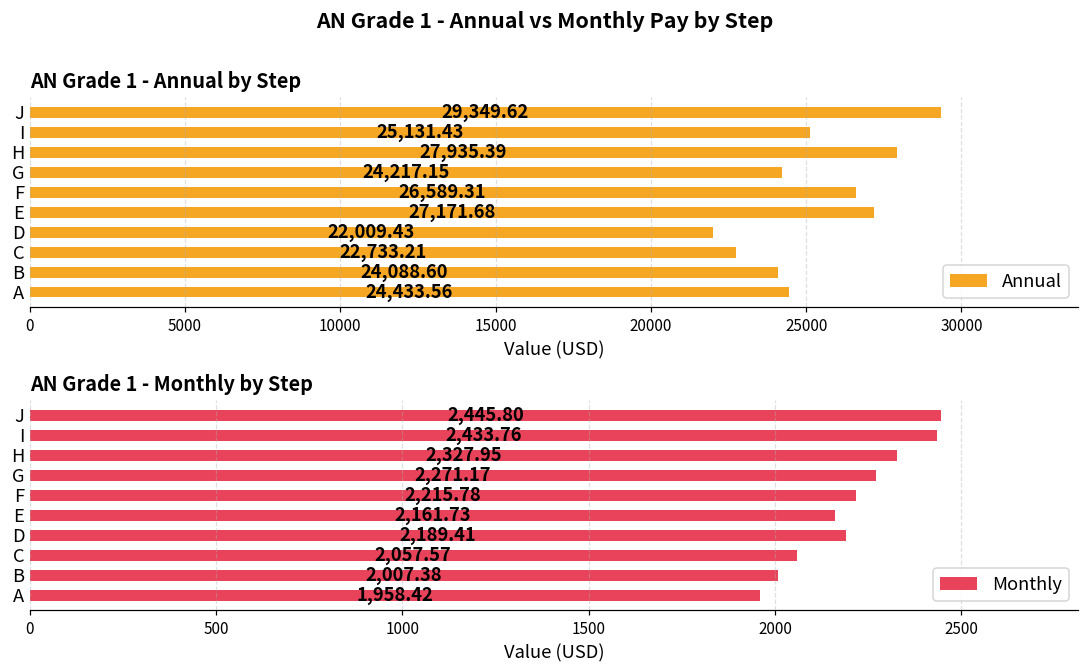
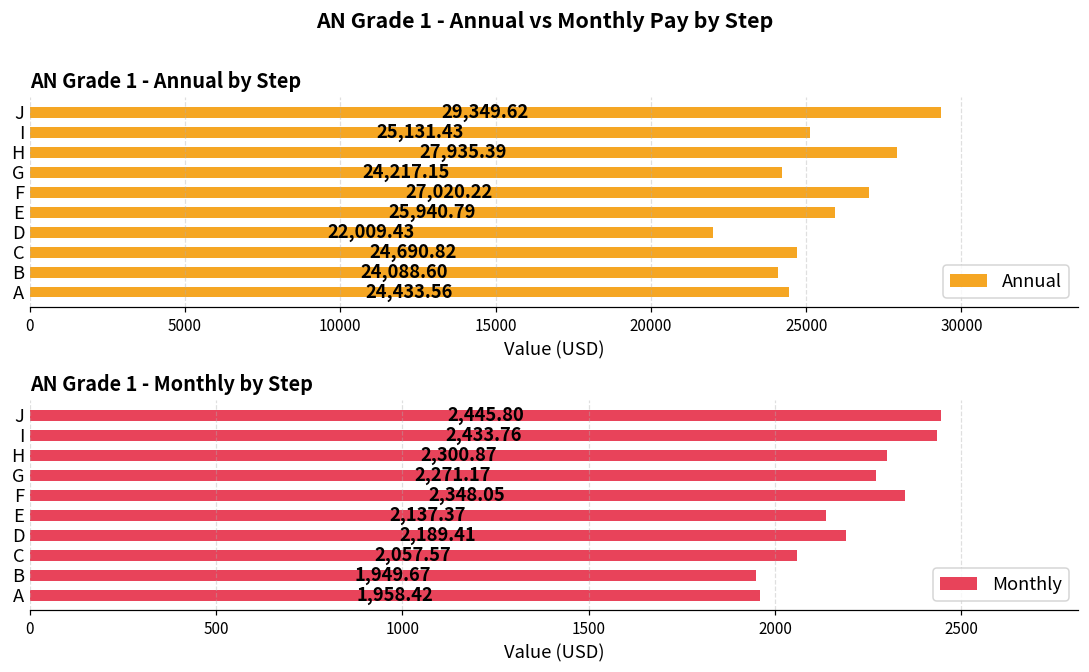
  {
    "AN Grade 1 - Annual by Step": {
      "J": "29,349.62",
      "I": "25,131.43",
      "H": "27,935.39",
      "G": "24,217.15",
-     "F": "26,589.31",
-     "E": "27,171.68",
+     "F": "27,020.22",
+     "E": "25,940.79",
      "D": "22,009.43",
-     "C": "22,733.21",
+     "C": "24,690.82",
      "B": "24,088.60",
      "A": "24,433.56"
    },
    "AN Grade 1 - Monthly by Step": {
      "J": "2,445.80",
      "I": "2,433.76",
-     "H": "2,327.95",
+     "H": "2,300.87",
      "G": "2,271.17",
-     "F": "2,215.78",
-     "E": "2,161.73",
+     "F": "2,348.05",
+     "E": "2,137.37",
      "D": "2,189.41",
      "C": "2,057.57",
-     "B": "2,007.38",
+     "B": "1,949.67",
      "A": "1,958.42"
    }
  }
